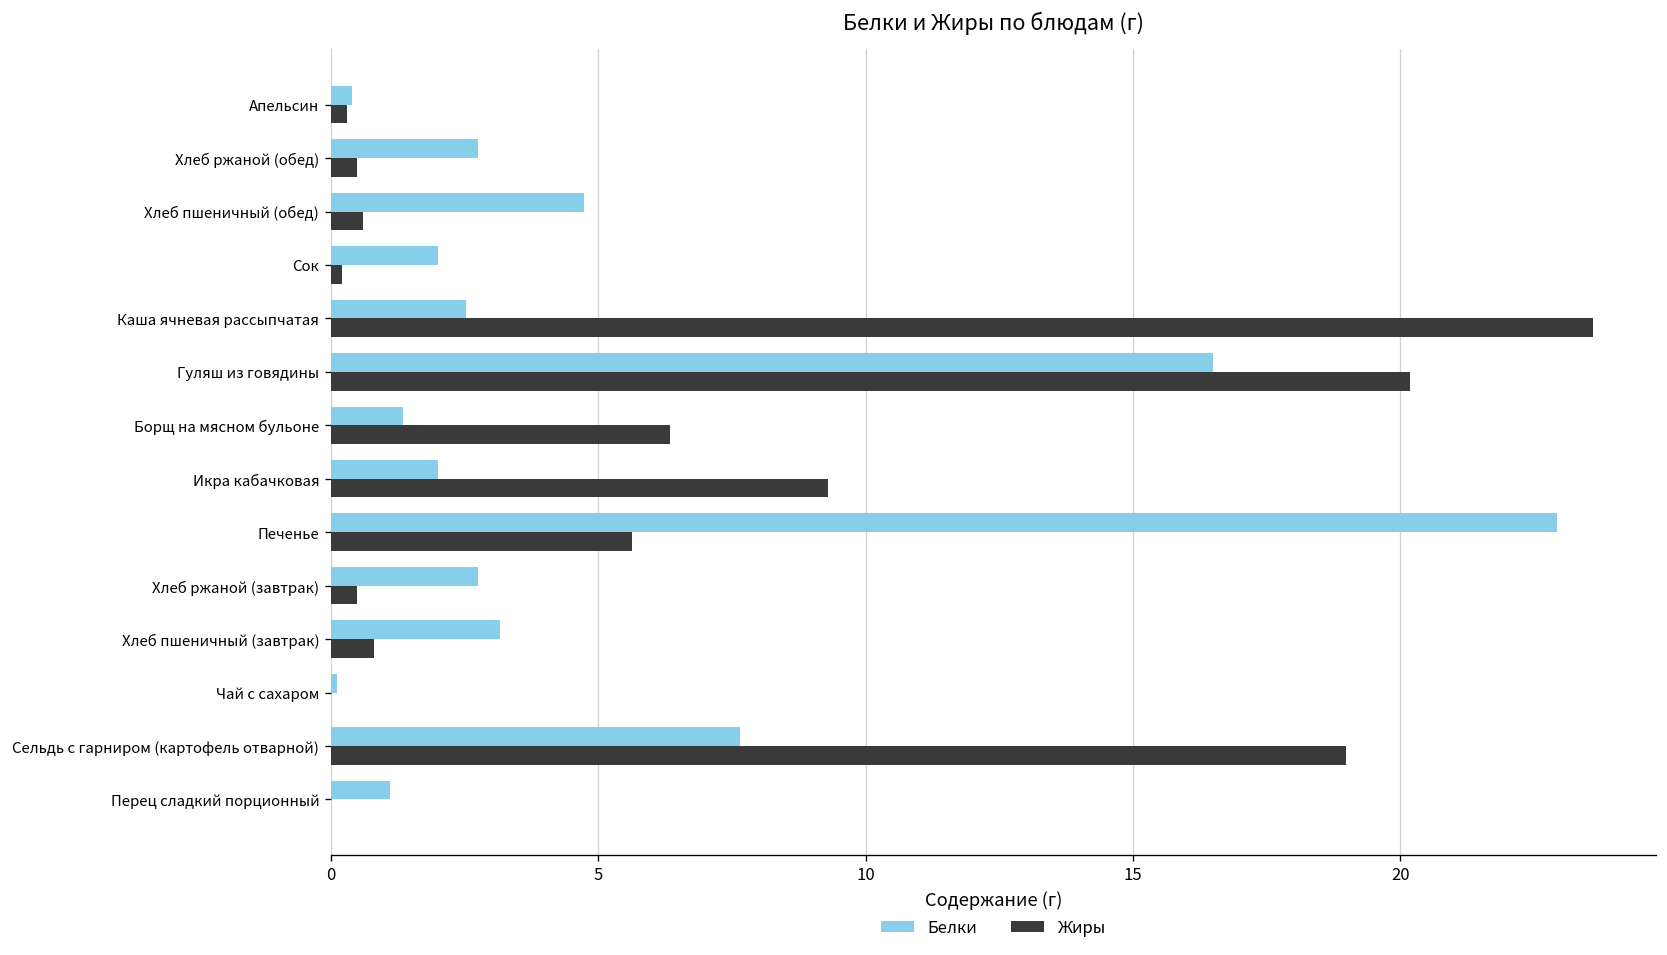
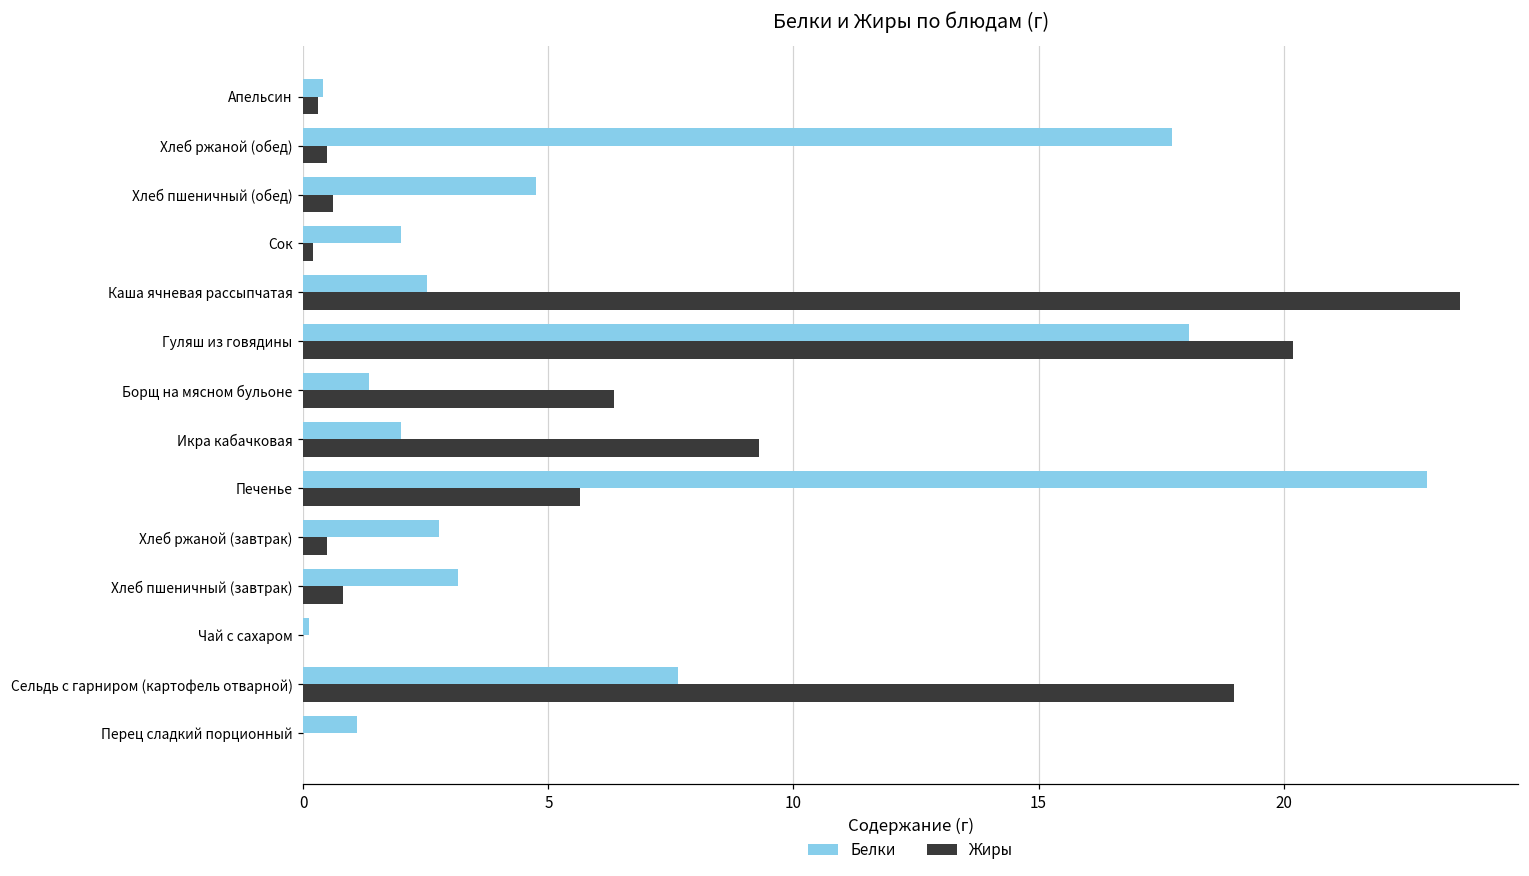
  {
    "Белки": {
      "Апельсин": 0.4,
-     "Хлеб ржаной (обед)": 2.8,
+     "Хлеб ржаной (обед)": 17.7,
      "Хлеб пшеничный (обед)": 4.7,
      "Сок": 2.0,
      "Каша ячневая рассыпчатая": 2.5,
-     "Гуляш из говядины": 16.5,
+     "Гуляш из говядины": 18.1,
      "Борщ на мясном бульоне": 1.4,
      "Икра кабачковая": 2.0,
      "Печенье": 22.9,
      "Хлеб ржаной (завтрак)": 2.8,
      "Хлеб пшеничный (завтрак)": 3.2,
      "Чай с сахаром": 0.1,
      "Сельдь с гарниром (картофель отварной)": 7.7,
      "Перец сладкий порционный": 1.1
    },
    "Жиры": {
      "Апельсин": 0.3,
      "Хлеб ржаной (обед)": 0.5,
      "Хлеб пшеничный (обед)": 0.6,
      "Сок": 0.2,
      "Каша ячневая рассыпчатая": 23.6,
      "Гуляш из говядины": 20.2,
      "Борщ на мясном бульоне": 6.3,
      "Икра кабачковая": 9.3,
      "Печенье": 5.6,
      "Хлеб ржаной (завтрак)": 0.5,
      "Хлеб пшеничный (завтрак)": 0.8,
      "Чай с сахаром": 0.0,
      "Сельдь с гарниром (картофель отварной)": 19.0,
      "Перец сладкий порционный": 0.0
    }
  }
